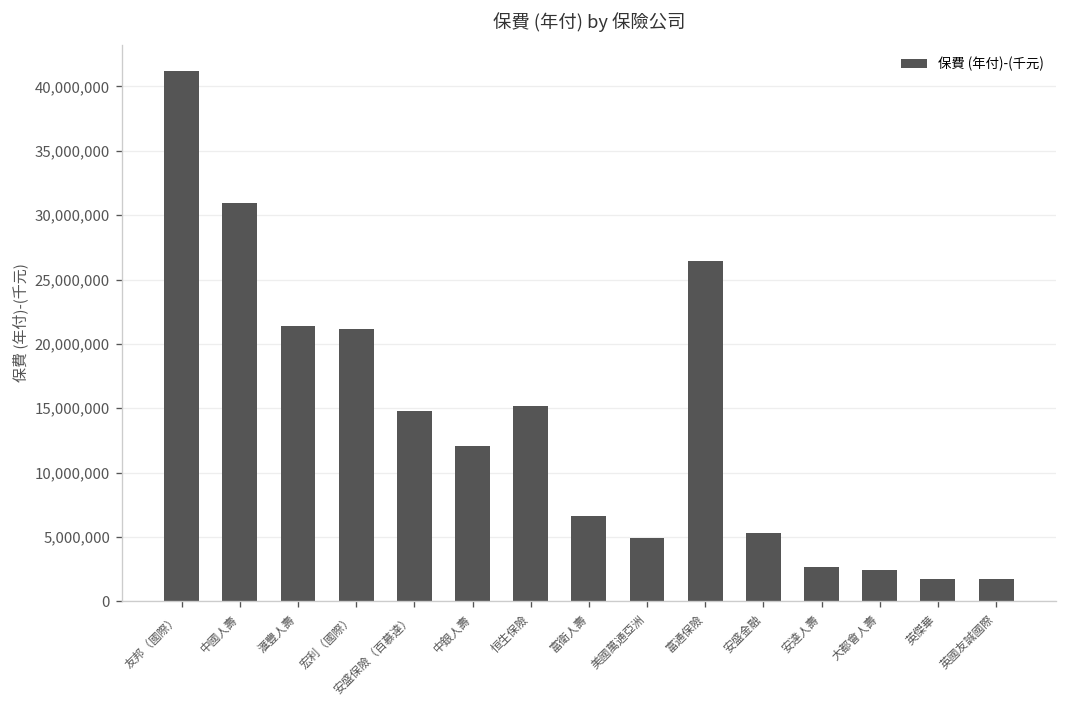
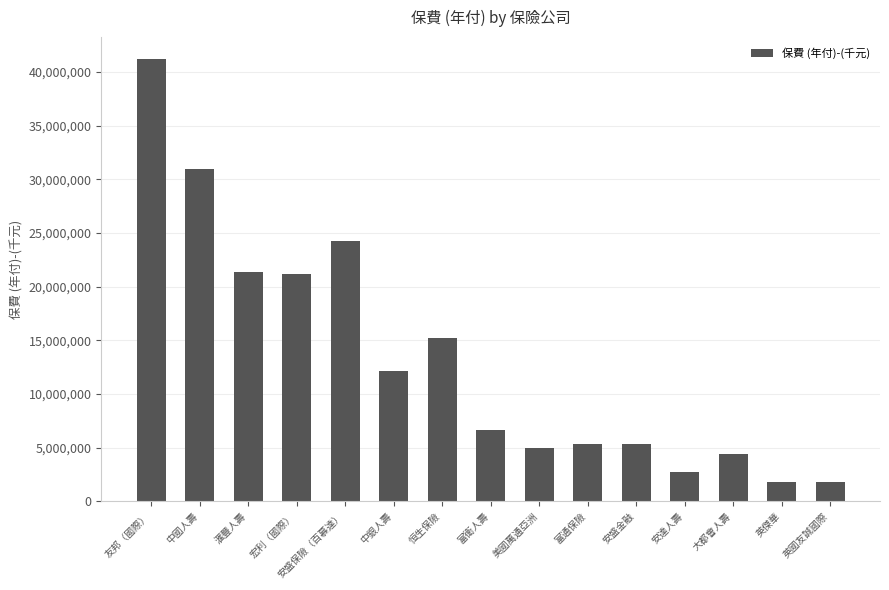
  {
    "友邦（國際）": "41,200,000",
    "中國人壽": "31,000,000",
    "滙豐人壽": "21,400,000",
    "宏利（國際）": "21,100,000",
-   "安盛保險（百慕達）": "14,800,000",
+   "安盛保險（百慕達）": "24,200,000",
    "中銀人壽": "12,100,000",
    "恒生保險": "15,200,000",
    "富衛人壽": "6,600,000",
    "美國萬通亞洲": "4,900,000",
-   "富通保險": "26,400,000",
+   "富通保險": "5,300,000",
    "安盛金融": "5,300,000",
    "安達人壽": "2,700,000",
-   "大都會人壽": "2,400,000",
+   "大都會人壽": "4,400,000",
    "英傑華": "1,800,000",
    "英國友誠國際": "1,800,000"
  }
